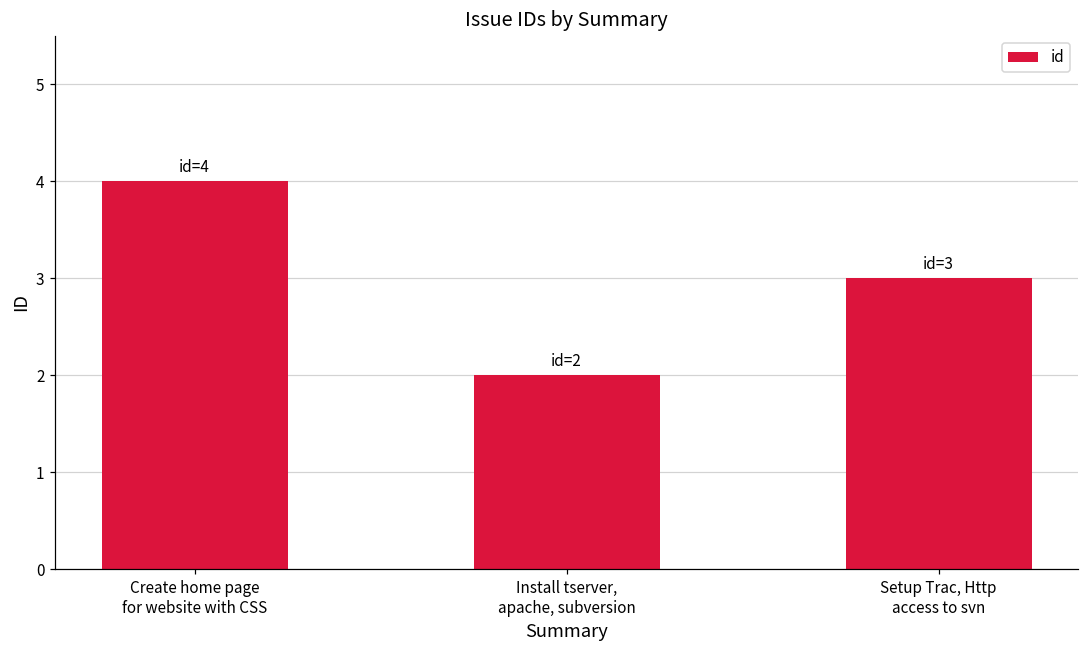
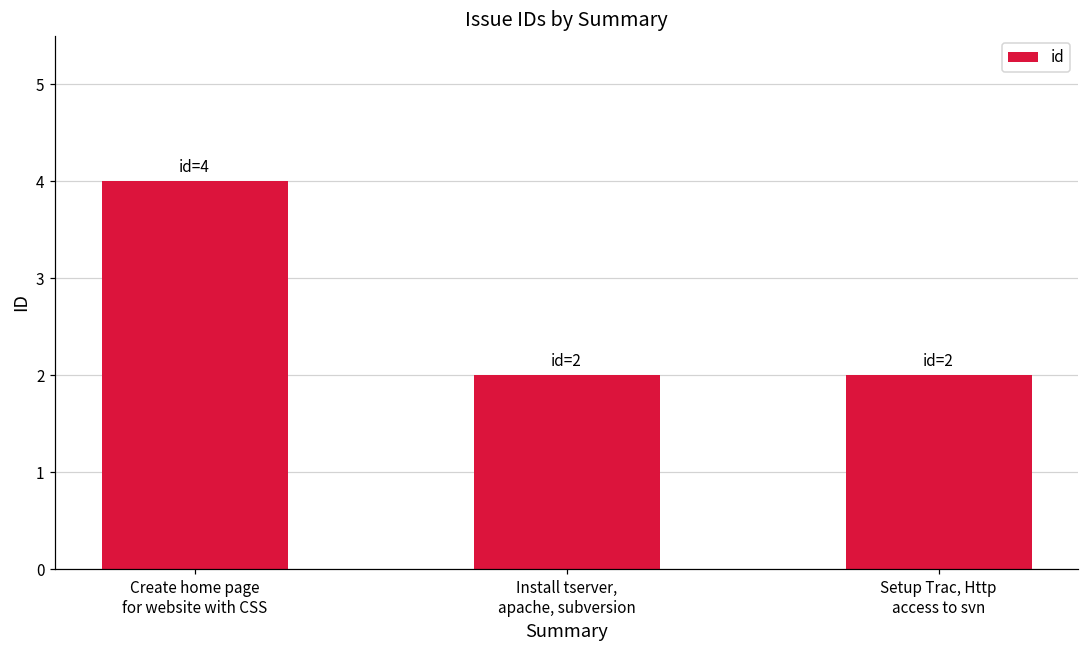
  {
    "Create home page for website with CSS": 4,
    "Install tserver, apache, subversion": 2,
-   "Setup Trac, Http access to svn": 3
+   "Setup Trac, Http access to svn": 2
  }
